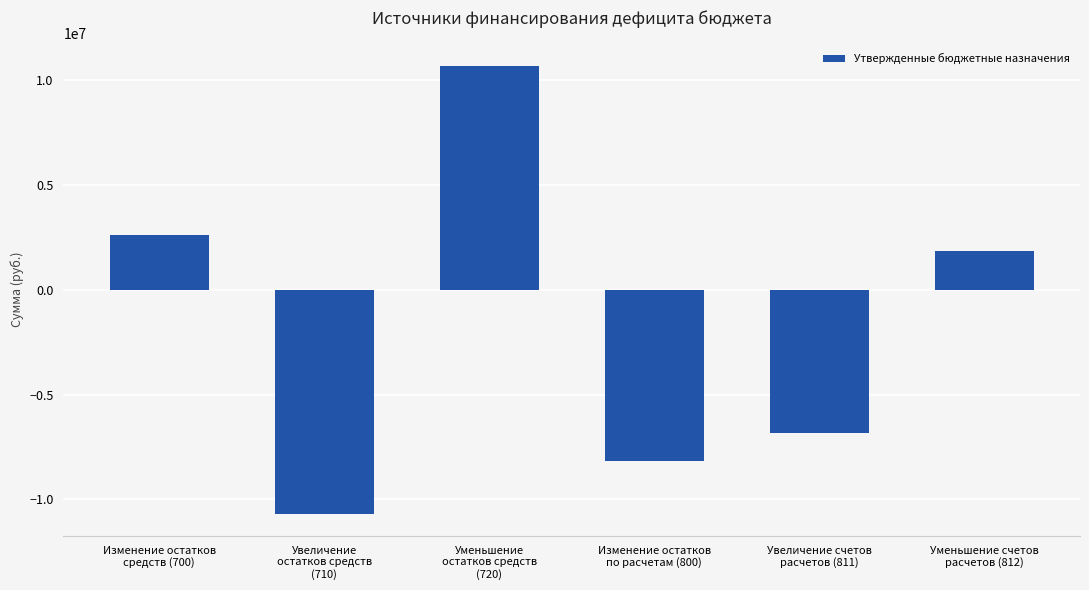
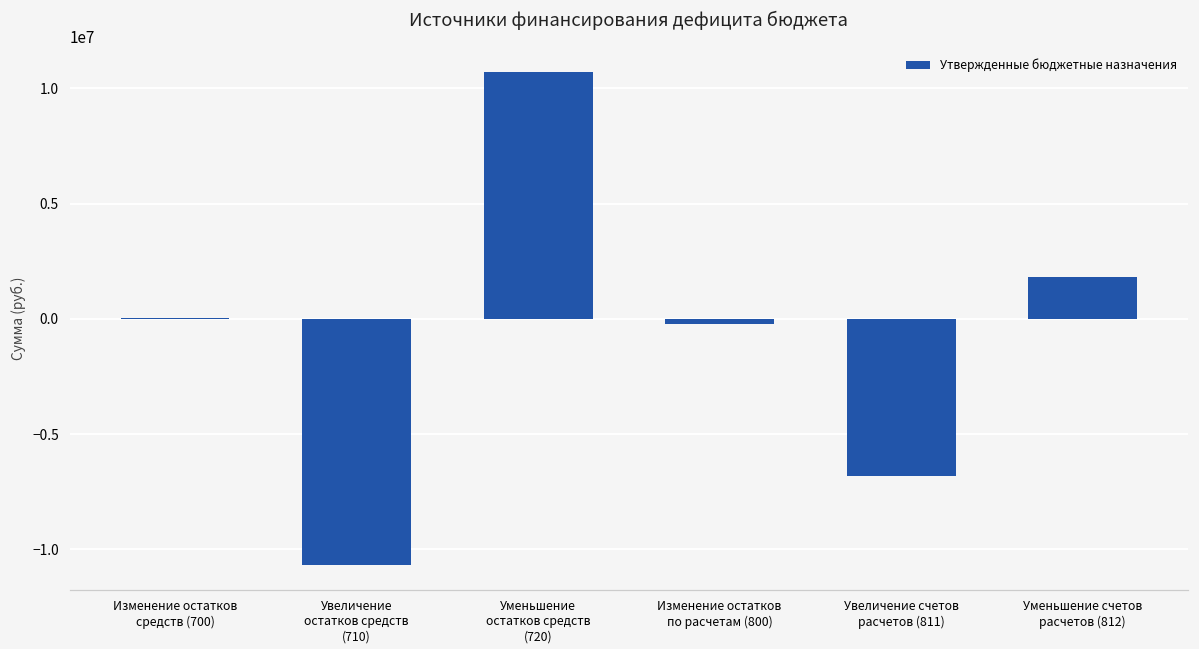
  {
-   "Изменение остатков средств (700)": 2600000,
+   "Изменение остатков средств (700)": 0,
    "Увеличение остатков средств (710)": -10700000,
    "Уменьшение остатков средств (720)": 10700000,
-   "Изменение остатков по расчетам (800)": -8100000,
+   "Изменение остатков по расчетам (800)": -200000,
    "Увеличение счетов расчетов (811)": -6800000,
    "Уменьшение счетов расчетов (812)": 1800000
  }
